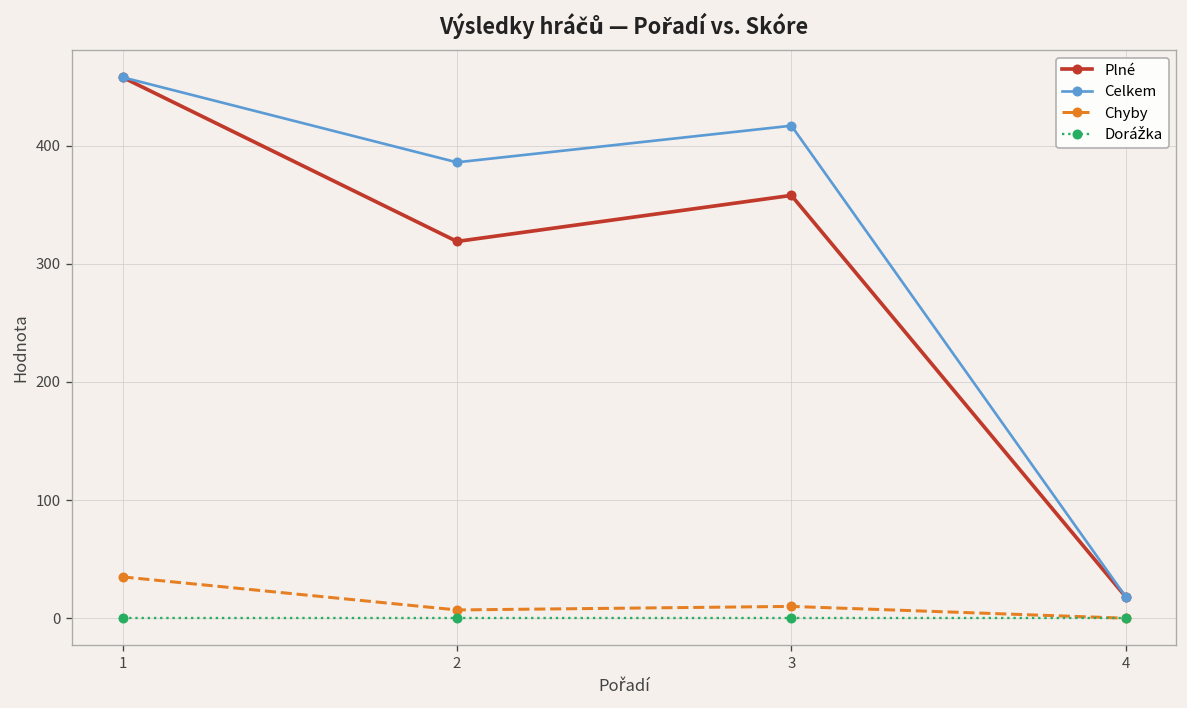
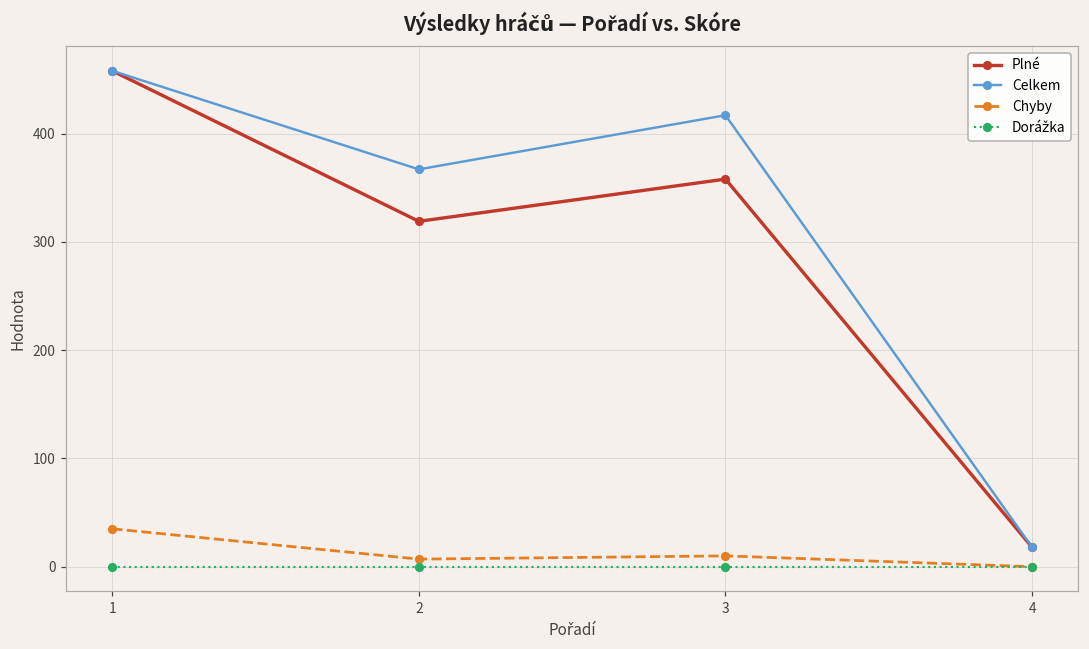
  {
    "Plné": {
      "2": 320,
      "3": 360
    },
    "Celkem": {
-     "2": 390,
+     "2": 370,
      "3": 420
    },
    "Chyby": {
      "1": 40,
      "2": 10,
      "3": 10
    },
    "Dorážka": {
      "1": 0,
      "2": 0,
      "3": 0
    }
  }
